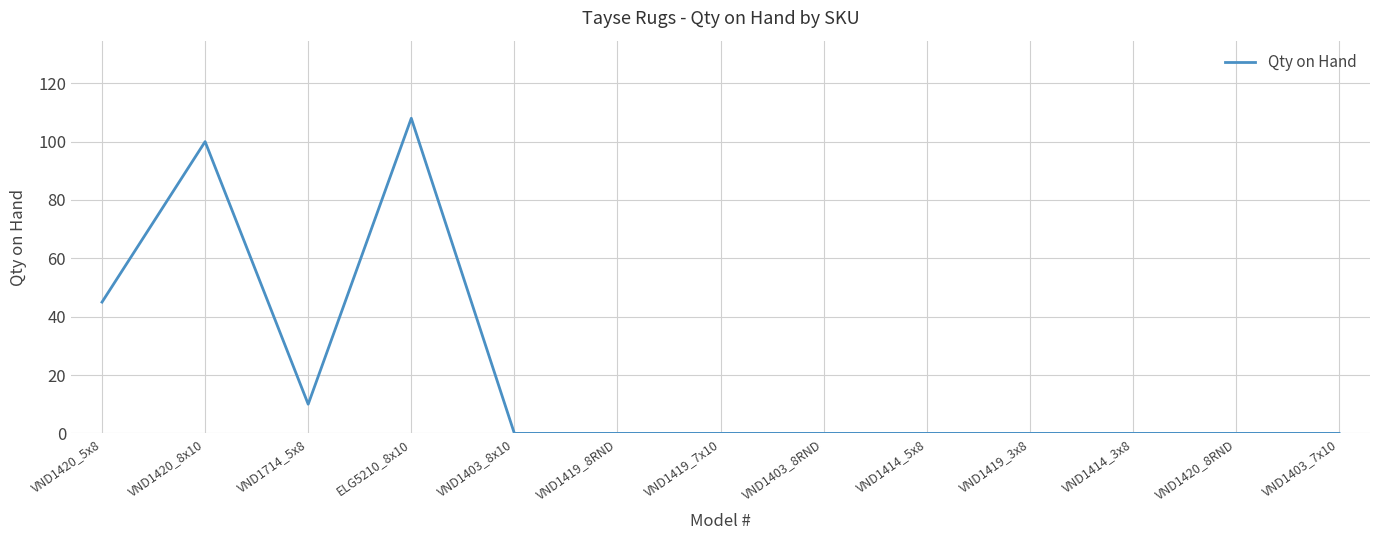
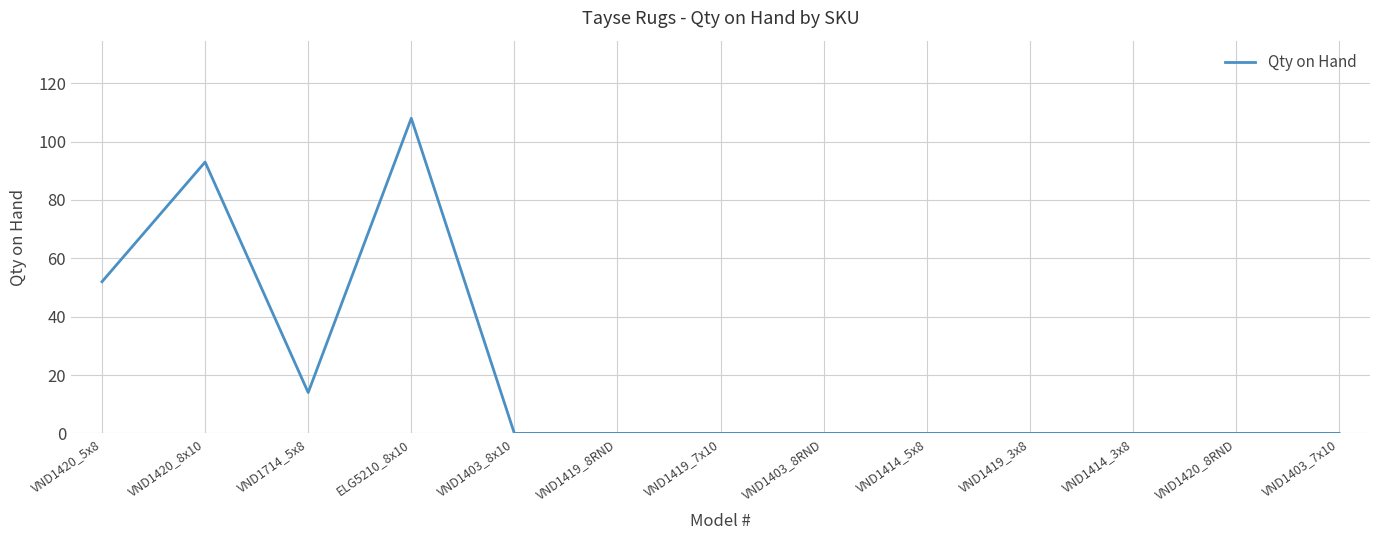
  {
-   "VND1420_5x8": 45,
-   "VND1420_8x10": 100,
-   "VND1714_5x8": 10,
+   "VND1420_5x8": 52,
+   "VND1420_8x10": 93,
+   "VND1714_5x8": 14,
    "ELG5210_8x10": 108,
    "VND1403_8x10": 0,
    "VND1419_8RND": 0,
    "VND1419_7x10": 0,
    "VND1403_8RND": 0,
    "VND1414_5x8": 0,
    "VND1419_3x8": 0,
    "VND1414_3x8": 0,
    "VND1420_8RND": 0,
    "VND1403_7x10": 0
  }
